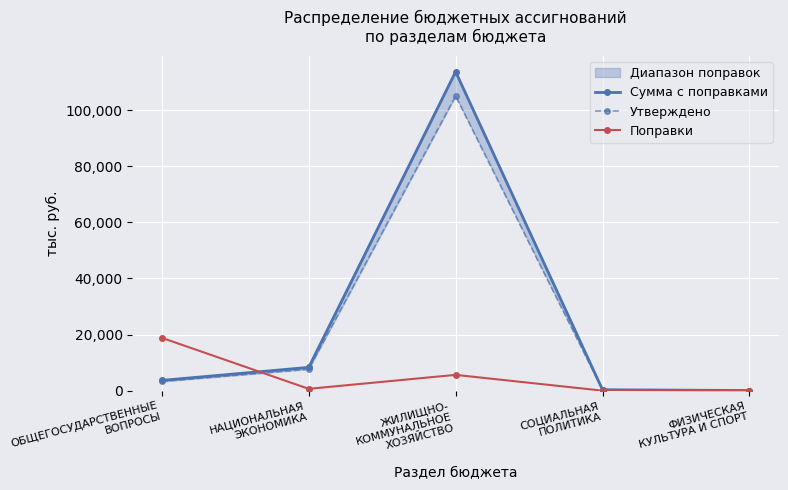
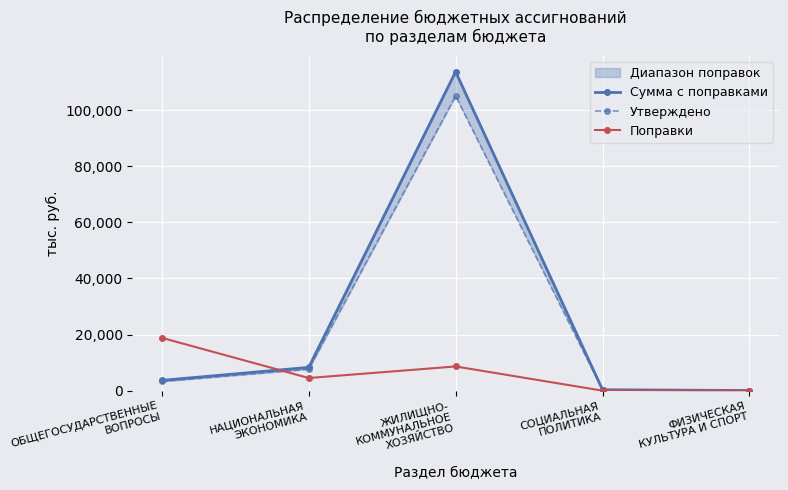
  {
    "Поправки": {
      "ОБЩЕГОСУДАРСТВЕННЫЕ ВОПРОСЫ": "19,000",
-     "НАЦИОНАЛЬНАЯ ЭКОНОМИКА": "1,000",
-     "ЖИЛИЩНО- КОММУНАЛЬНОЕ ХОЗЯЙСТВО": "6,000"
+     "НАЦИОНАЛЬНАЯ ЭКОНОМИКА": "5,000",
+     "ЖИЛИЩНО- КОММУНАЛЬНОЕ ХОЗЯЙСТВО": "9,000"
    }
  }
